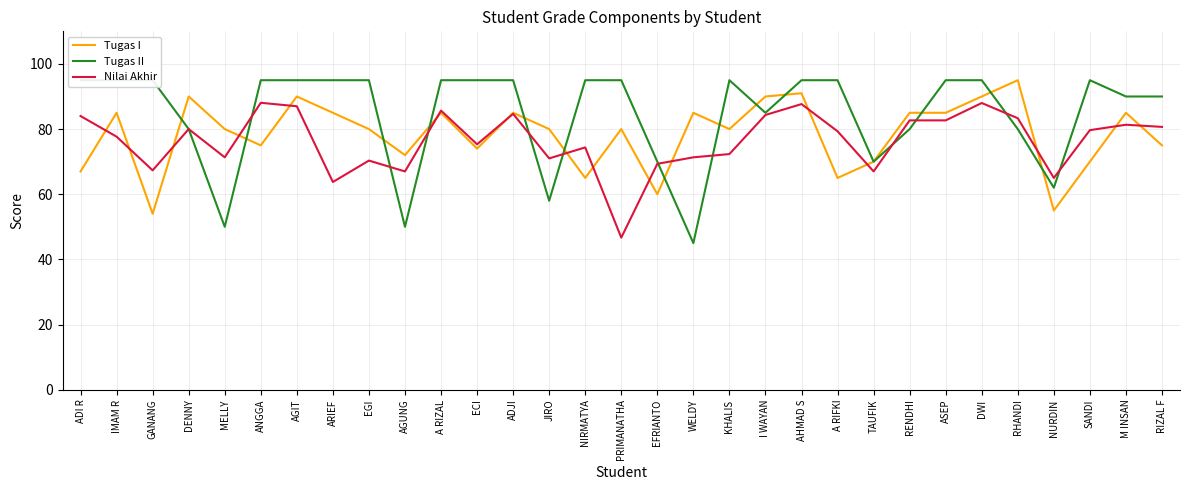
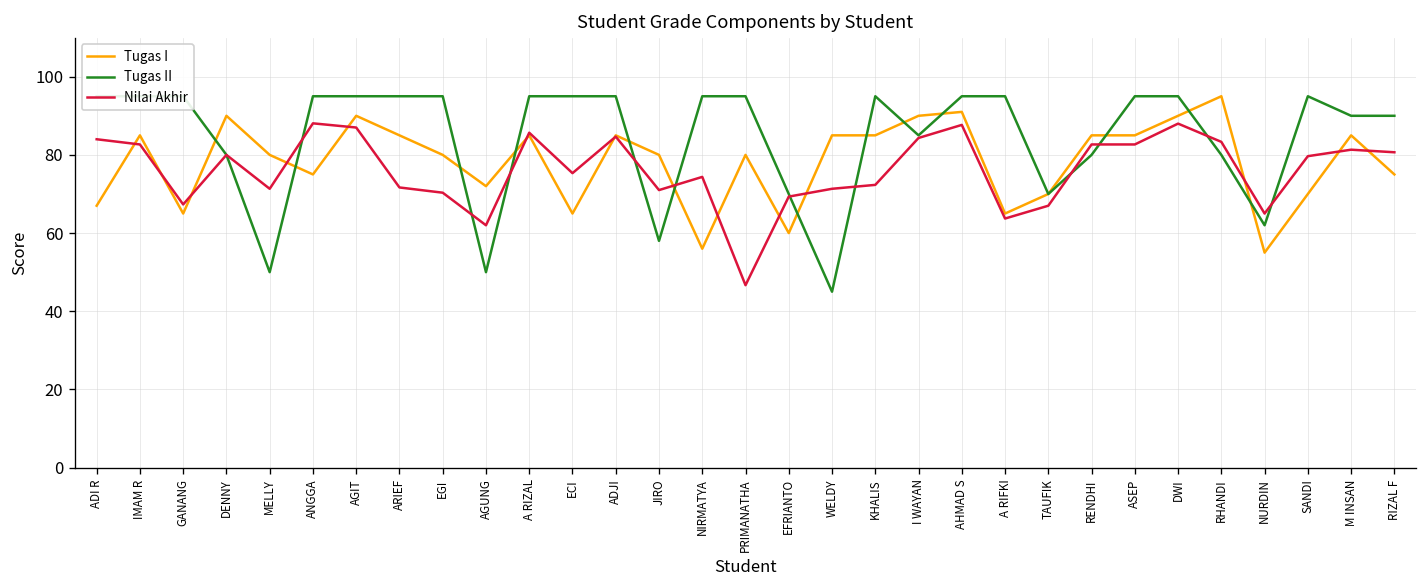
  {
    "Tugas I": {
      "ADI R": 67,
      "IMAM R": 85,
-     "GANANG": 54,
+     "GANANG": 65,
      "DENNY": 90,
      "MELLY": 80,
      "ANGGA": 75,
      "AGIT": 90,
      "ARIEF": 85,
      "EGI": 80,
      "AGUNG": 72,
-     "ECI": 74,
+     "ECI": 65,
      "JIRO": 80,
-     "NIRMATYA": 65,
+     "NIRMATYA": 56,
      "PRIMANATHA": 80,
      "EFRIANTO": 60,
      "WELDY": 85,
-     "KHALIS": 80,
+     "KHALIS": 85,
      "I WAYAN": 90,
      "AHMAD S": 91,
      "A RIFKI": 65,
      "RENDHI": 85,
      "ASEP": 85,
      "DWI": 90,
      "RHANDI": 95,
      "NURDIN": 55,
      "SANDI": 70,
      "M INSAN": 85,
      "RIZAL F": 75
    },
    "Tugas II": {
      "MELLY": 50,
      "ANGGA": 95,
      "AGIT": 95,
      "ARIEF": 95,
      "EGI": 95,
      "AGUNG": 50,
      "A RIZAL": 95,
      "ECI": 95,
      "ADJI": 95,
      "JIRO": 58,
      "NIRMATYA": 95,
      "PRIMANATHA": 95,
      "WELDY": 45,
      "KHALIS": 95,
      "AHMAD S": 95,
      "A RIFKI": 95,
      "RENDHI": 80,
      "ASEP": 95,
      "DWI": 95,
      "RHANDI": 80,
      "NURDIN": 62,
      "SANDI": 95,
      "M INSAN": 90,
      "RIZAL F": 90
    },
    "Nilai Akhir": {
      "ADI R": 84,
-     "IMAM R": 78,
+     "IMAM R": 83,
      "GANANG": 67,
      "MELLY": 71,
      "ANGGA": 88,
      "AGIT": 87,
-     "ARIEF": 64,
+     "ARIEF": 72,
      "EGI": 70,
-     "AGUNG": 67,
+     "AGUNG": 62,
      "ECI": 75,
      "JIRO": 71,
      "NIRMATYA": 74,
      "PRIMANATHA": 47,
      "WELDY": 71,
      "KHALIS": 72,
      "AHMAD S": 88,
-     "A RIFKI": 79,
+     "A RIFKI": 64,
      "TAUFIK": 67,
      "RENDHI": 83,
      "ASEP": 83,
      "DWI": 88,
      "RHANDI": 83,
      "NURDIN": 65,
      "SANDI": 80,
      "M INSAN": 81,
      "RIZAL F": 81
    }
  }
